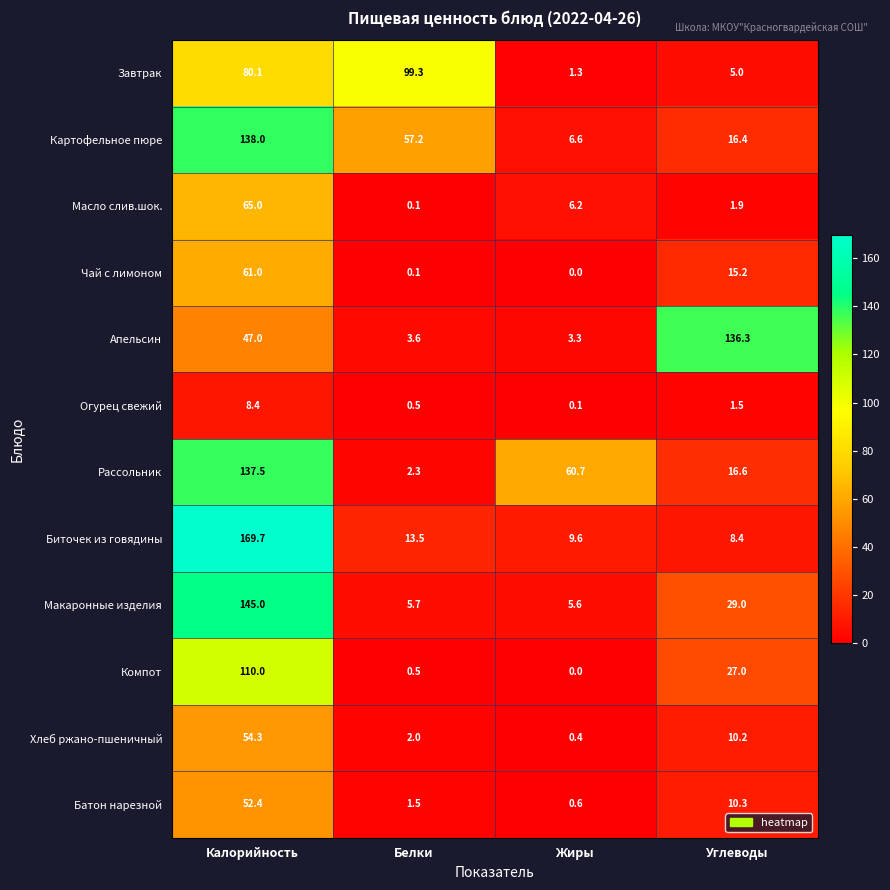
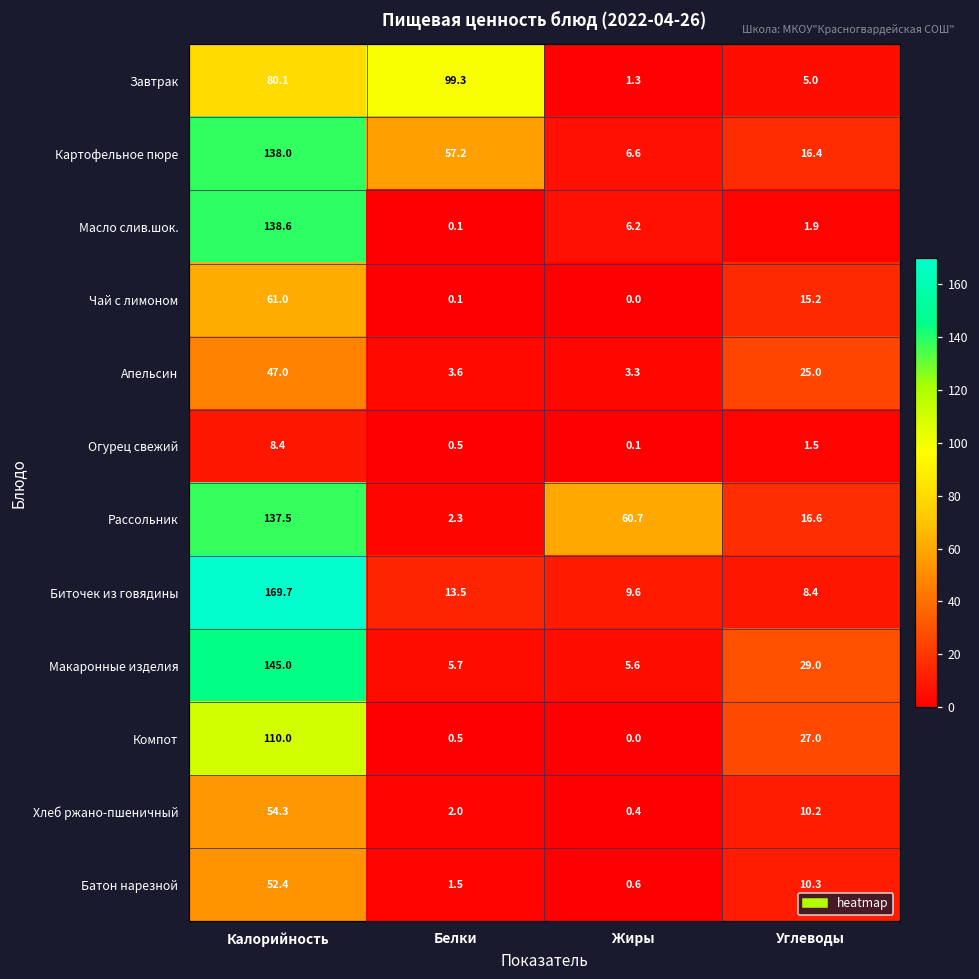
  {
    "Завтрак": {
      "Калорийность": 80.1,
      "Белки": 99.3,
      "Жиры": 1.3,
      "Углеводы": 5.0
    },
    "Картофельное пюре": {
      "Калорийность": 138.0,
      "Белки": 57.2,
      "Жиры": 6.6,
      "Углеводы": 16.4
    },
    "Масло слив.шок.": {
-     "Калорийность": 65.0,
+     "Калорийность": 138.6,
      "Белки": 0.1,
      "Жиры": 6.2,
      "Углеводы": 1.9
    },
    "Чай с лимоном": {
      "Калорийность": 61.0,
      "Белки": 0.1,
      "Жиры": 0.0,
      "Углеводы": 15.2
    },
    "Апельсин": {
      "Калорийность": 47.0,
      "Белки": 3.6,
      "Жиры": 3.3,
-     "Углеводы": 136.3
+     "Углеводы": 25.0
    },
    "Огурец свежий": {
      "Калорийность": 8.4,
      "Белки": 0.5,
      "Жиры": 0.1,
      "Углеводы": 1.5
    },
    "Рассольник": {
      "Калорийность": 137.5,
      "Белки": 2.3,
      "Жиры": 60.7,
      "Углеводы": 16.6
    },
    "Биточек из говядины": {
      "Калорийность": 169.7,
      "Белки": 13.5,
      "Жиры": 9.6,
      "Углеводы": 8.4
    },
    "Макаронные изделия": {
      "Калорийность": 145.0,
      "Белки": 5.7,
      "Жиры": 5.6,
      "Углеводы": 29.0
    },
    "Компот": {
      "Калорийность": 110.0,
      "Белки": 0.5,
      "Жиры": 0.0,
      "Углеводы": 27.0
    },
    "Хлеб ржано-пшеничный": {
      "Калорийность": 54.3,
      "Белки": 2.0,
      "Жиры": 0.4,
      "Углеводы": 10.2
    },
    "Батон нарезной": {
      "Калорийность": 52.4,
      "Белки": 1.5,
      "Жиры": 0.6,
      "Углеводы": 10.3
    }
  }
